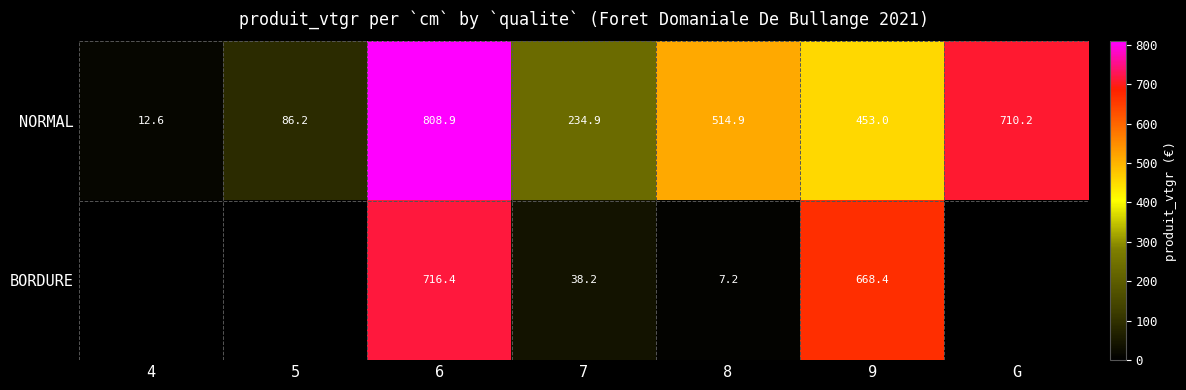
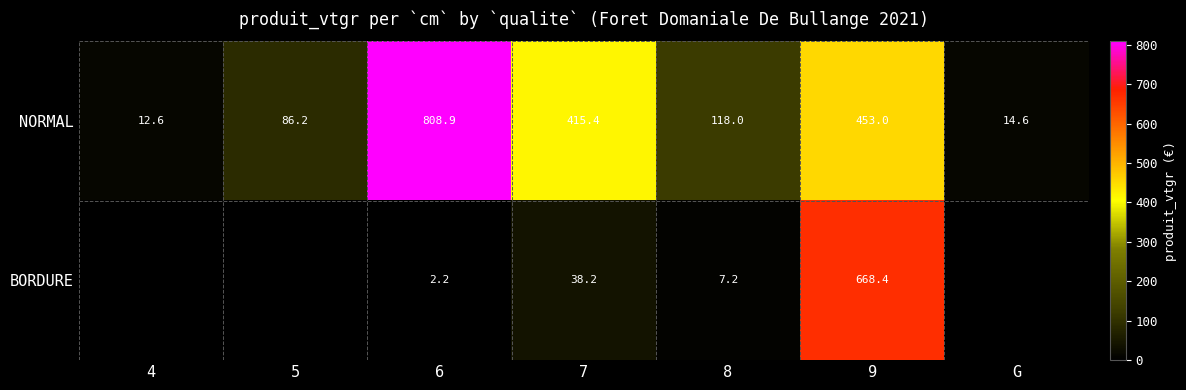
  {
    "NORMAL": {
      "4": 12.6,
      "5": 86.2,
      "6": 808.9,
-     "7": 234.9,
-     "8": 514.9,
+     "7": 415.4,
+     "8": 118.0,
      "9": 453.0,
-     "G": 710.2
+     "G": 14.6
    },
    "BORDURE": {
-     "6": 716.4,
+     "6": 2.2,
      "7": 38.2,
      "8": 7.2,
      "9": 668.4
    }
  }
